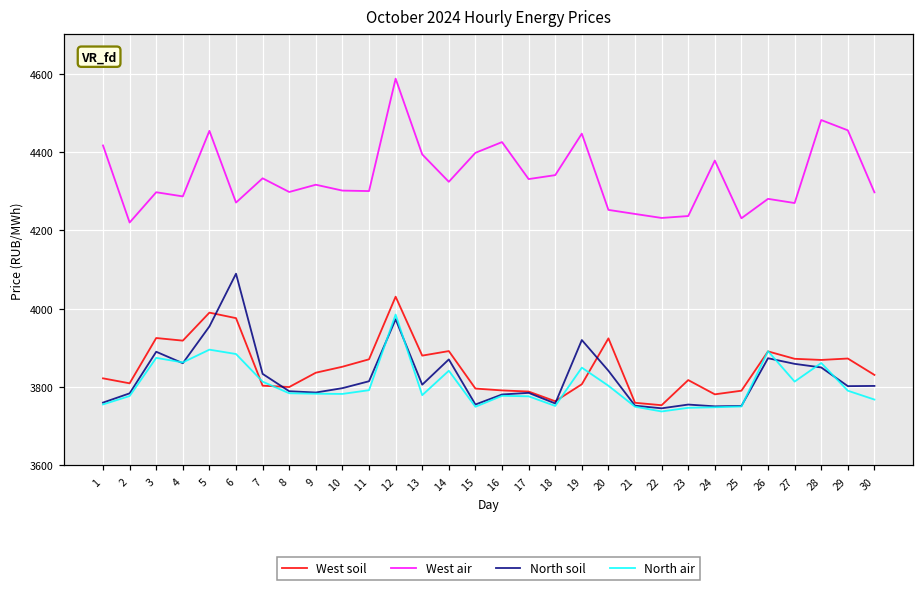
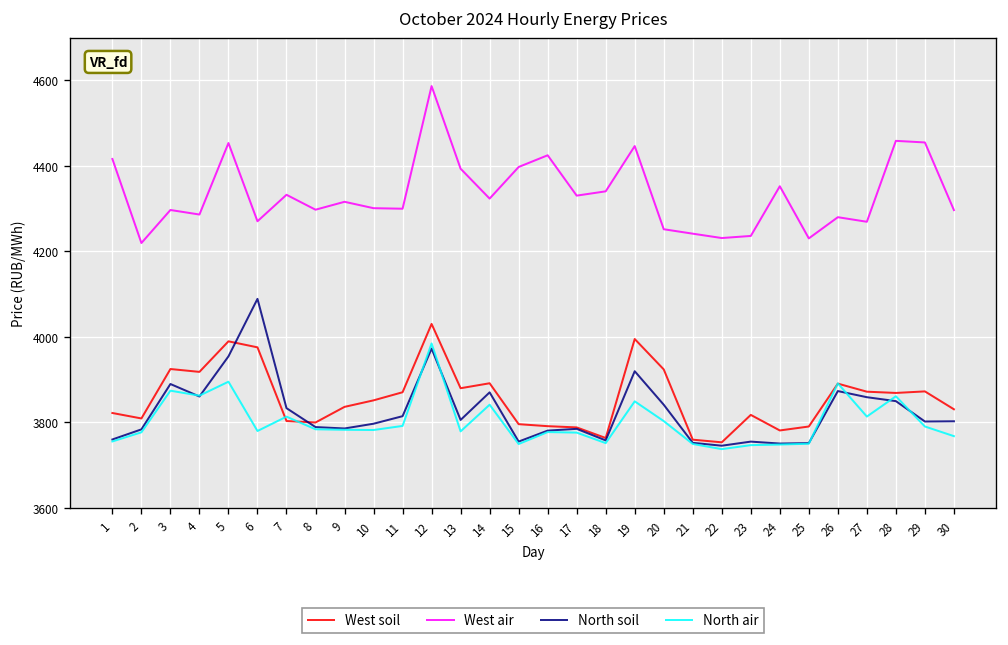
  {
    "West soil": {
      "1": 3820,
      "2": 3810,
      "3": 3930,
      "4": 3920,
      "5": 3990,
      "6": 3980,
      "7": 3800,
      "8": 3800,
      "9": 3840,
      "10": 3850,
      "11": 3870,
      "12": 4030,
      "13": 3880,
      "14": 3890,
      "15": 3800,
      "16": 3790,
-     "19": 3810,
+     "19": 4000,
      "20": 3920,
      "21": 3760,
      "22": 3750,
      "23": 3820,
      "24": 3780,
      "25": 3790,
      "27": 3870,
      "28": 3870,
      "29": 3870,
      "30": 3830
    },
    "West air": {
      "1": 4420,
      "2": 4220,
      "3": 4300,
      "4": 4290,
      "5": 4450,
      "6": 4270,
      "7": 4330,
      "8": 4300,
      "9": 4320,
      "10": 4300,
      "11": 4300,
      "12": 4590,
      "13": 4390,
      "14": 4320,
      "15": 4400,
      "16": 4430,
      "17": 4330,
      "18": 4340,
      "19": 4450,
      "20": 4250,
      "21": 4240,
      "22": 4230,
      "23": 4240,
-     "24": 4380,
+     "24": 4350,
      "25": 4230,
      "26": 4280,
      "27": 4270,
-     "28": 4480,
+     "28": 4460,
      "29": 4460,
      "30": 4300
    },
    "North soil": {
      "3": 3890,
      "5": 3950,
      "6": 4090,
      "7": 3830,
      "10": 3800,
      "11": 3810,
      "12": 3970,
      "13": 3810,
      "14": 3870,
      "19": 3920,
      "20": 3840,
      "22": 3750,
      "23": 3760,
      "26": 3870,
      "27": 3860,
      "28": 3850,
      "29": 3800,
      "30": 3800
    },
    "North air": {
      "3": 3870,
      "5": 3900,
-     "6": 3880,
+     "6": 3780,
      "7": 3810,
      "10": 3780,
      "11": 3790,
      "12": 3980,
      "13": 3780,
      "14": 3840,
      "17": 3780,
      "19": 3850,
      "20": 3800,
      "22": 3740,
      "23": 3750,
      "27": 3810,
      "28": 3860,
      "29": 3790,
      "30": 3770
    }
  }
